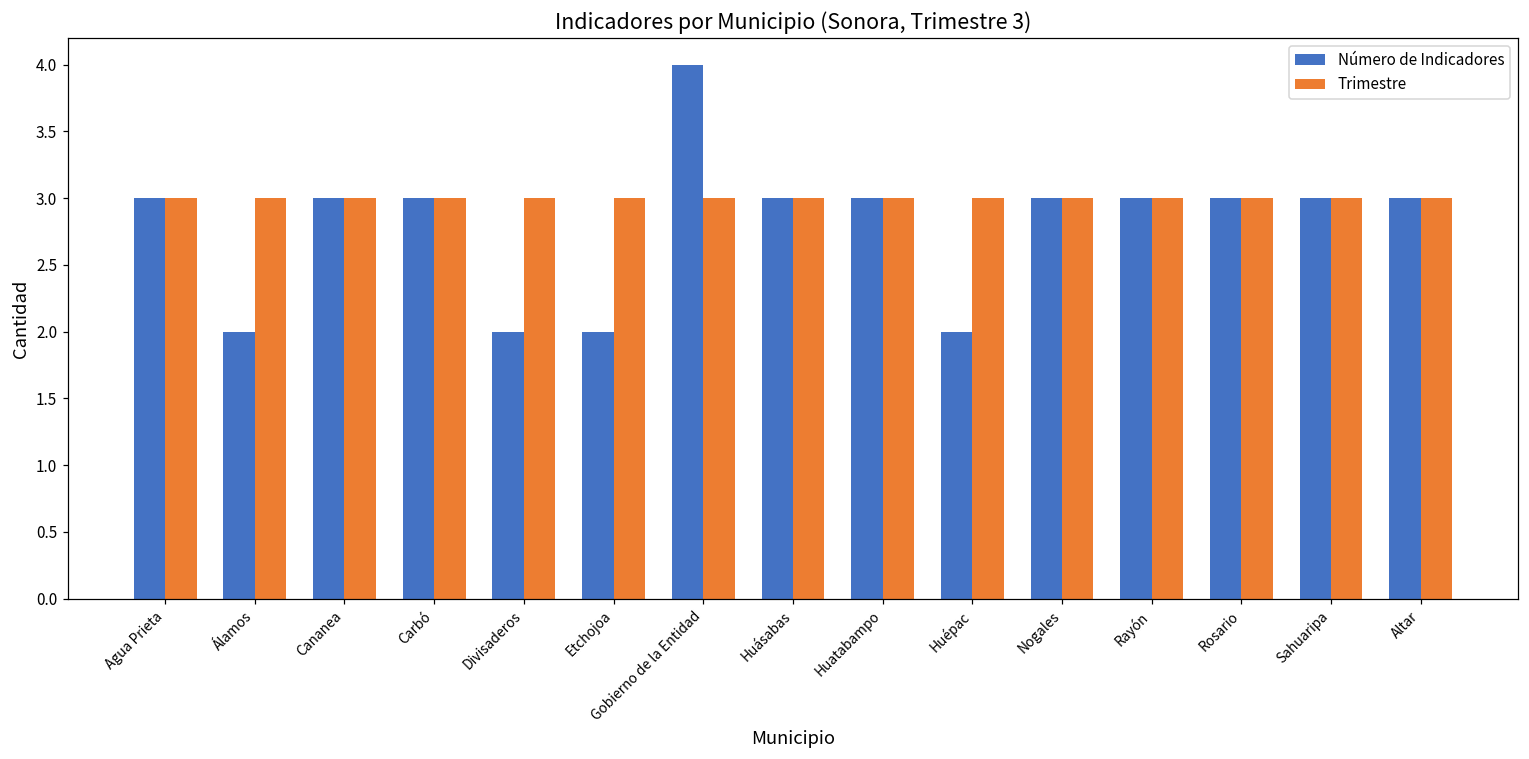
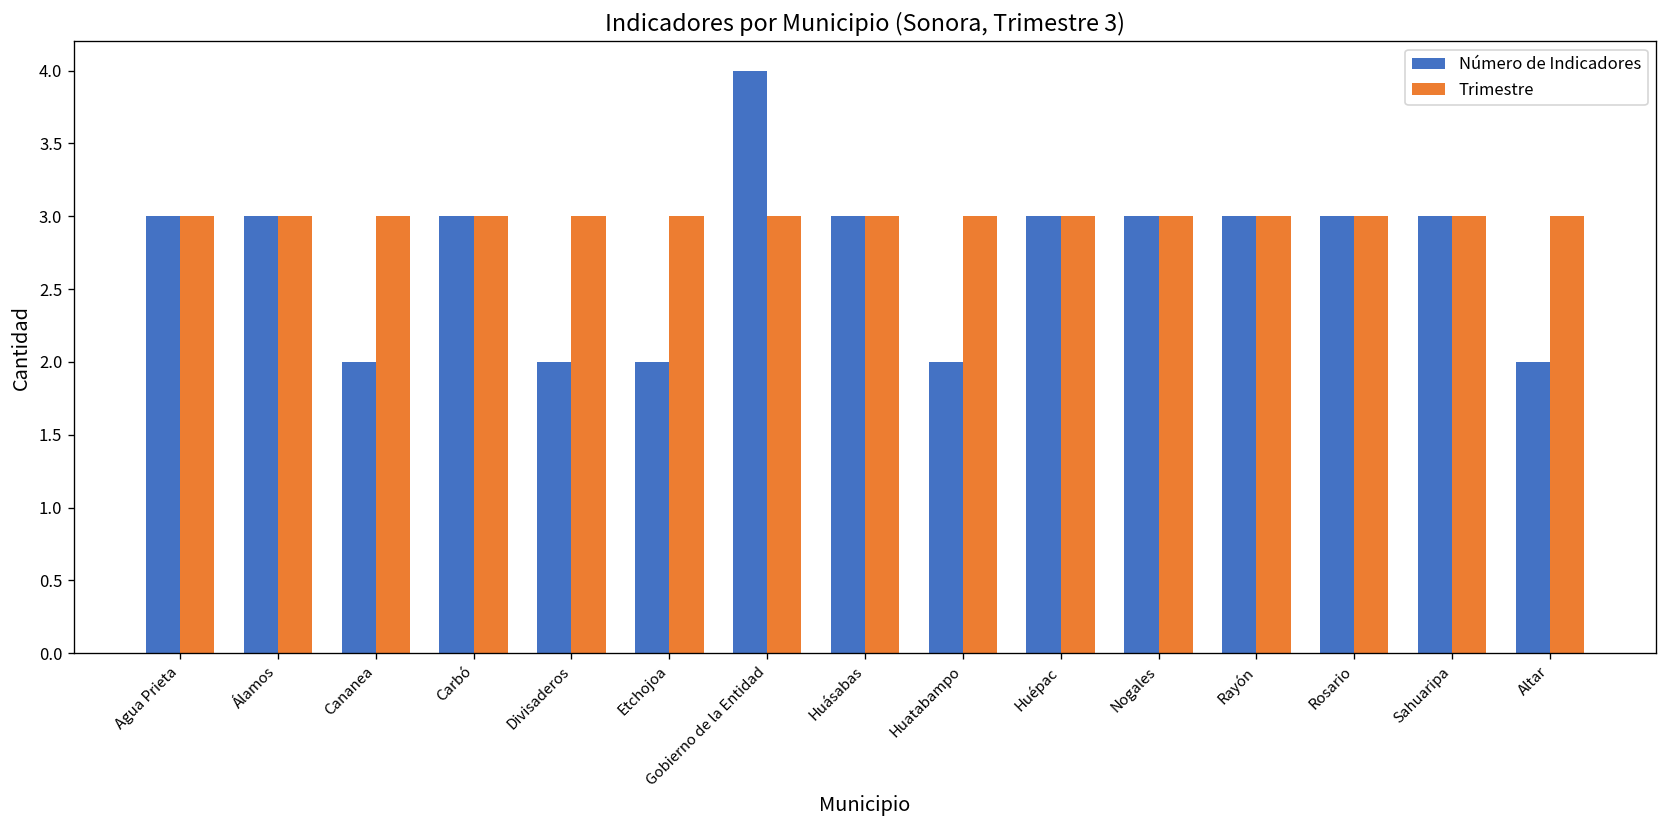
  {
    "Número de Indicadores": {
      "Agua Prieta": 3,
-     "Álamos": 2,
-     "Cananea": 3,
+     "Álamos": 3,
+     "Cananea": 2,
      "Carbó": 3,
      "Divisaderos": 2,
      "Etchojoa": 2,
      "Gobierno de la Entidad": 4,
      "Huásabas": 3,
-     "Huatabampo": 3,
-     "Huépac": 2,
+     "Huatabampo": 2,
+     "Huépac": 3,
      "Nogales": 3,
      "Rayón": 3,
      "Rosario": 3,
      "Sahuaripa": 3,
-     "Altar": 3
+     "Altar": 2
    },
    "Trimestre": {
      "Agua Prieta": 3,
      "Álamos": 3,
      "Cananea": 3,
      "Carbó": 3,
      "Divisaderos": 3,
      "Etchojoa": 3,
      "Gobierno de la Entidad": 3,
      "Huásabas": 3,
      "Huatabampo": 3,
      "Huépac": 3,
      "Nogales": 3,
      "Rayón": 3,
      "Rosario": 3,
      "Sahuaripa": 3,
      "Altar": 3
    }
  }
